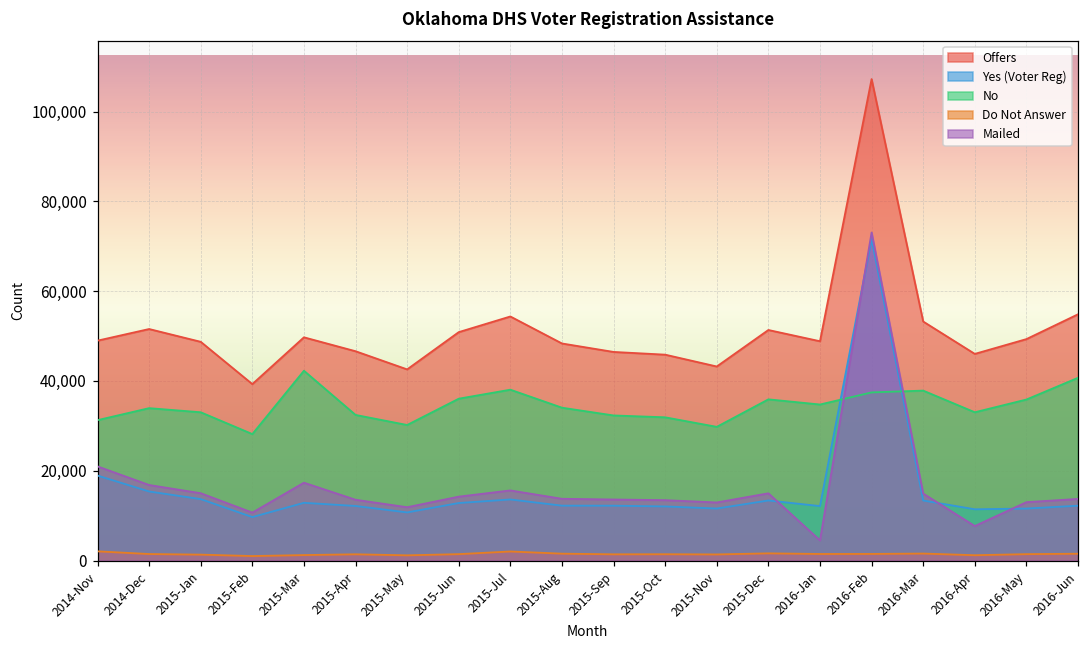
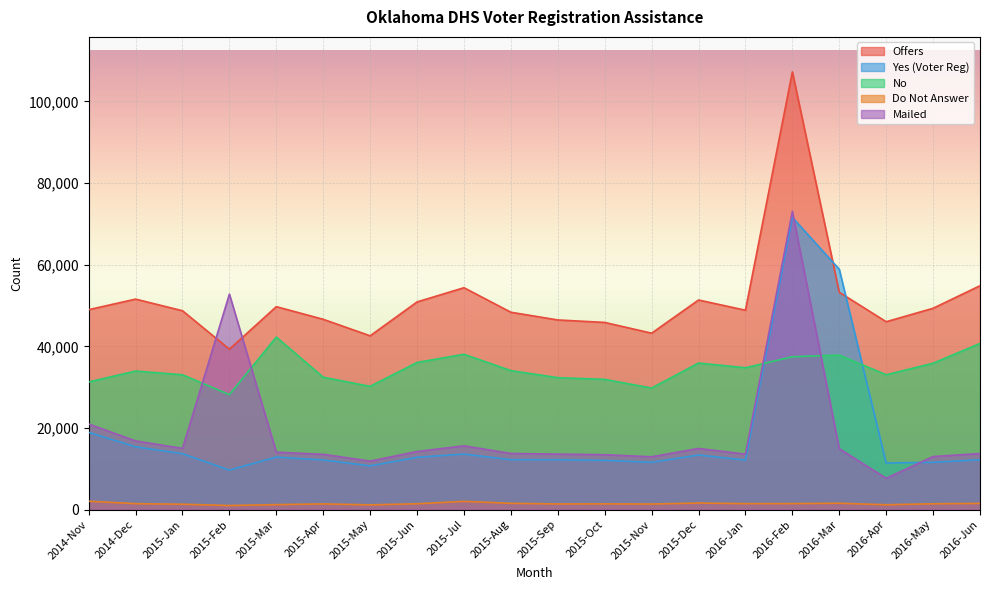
  {
    "Yes (Voter Reg)": {
      "2014-Nov": "19,000",
      "2014-Dec": "15,000",
      "2015-Jan": "14,000",
      "2015-Feb": "10,000",
      "2015-Mar": "13,000",
      "2015-Apr": "12,000",
      "2015-May": "11,000",
      "2015-Jun": "13,000",
      "2015-Jul": "14,000",
      "2015-Aug": "12,000",
      "2015-Sep": "12,000",
      "2015-Oct": "12,000",
      "2015-Nov": "12,000",
      "2015-Dec": "13,000",
      "2016-Jan": "12,000",
      "2016-Feb": "72,000",
-     "2016-Mar": "13,000",
+     "2016-Mar": "59,000",
      "2016-Apr": "11,000",
      "2016-May": "12,000",
      "2016-Jun": "12,000"
    },
    "No": {
      "2014-Nov": "31,000",
      "2014-Dec": "34,000",
      "2015-Jan": "33,000",
      "2015-Feb": "28,000",
      "2015-Mar": "42,000",
      "2015-Apr": "32,000",
      "2015-May": "30,000",
      "2015-Jun": "36,000",
      "2015-Jul": "38,000",
      "2015-Aug": "34,000",
      "2015-Sep": "32,000",
      "2015-Oct": "32,000",
      "2015-Nov": "30,000",
      "2015-Dec": "36,000",
      "2016-Jan": "35,000",
      "2016-Feb": "37,000",
      "2016-Mar": "38,000",
      "2016-Apr": "33,000",
      "2016-May": "36,000",
      "2016-Jun": "41,000"
    },
    "Mailed": {
      "2014-Nov": "21,000",
      "2014-Dec": "17,000",
      "2015-Jan": "15,000",
-     "2015-Feb": "11,000",
-     "2015-Mar": "17,000",
+     "2015-Feb": "53,000",
+     "2015-Mar": "14,000",
      "2015-Apr": "14,000",
      "2015-May": "12,000",
      "2015-Jun": "14,000",
      "2015-Jul": "16,000",
      "2015-Aug": "14,000",
      "2015-Sep": "14,000",
      "2015-Oct": "13,000",
      "2015-Nov": "13,000",
      "2015-Dec": "15,000",
-     "2016-Jan": "4,000",
+     "2016-Jan": "14,000",
      "2016-Feb": "73,000",
      "2016-Mar": "15,000",
      "2016-Apr": "8,000",
      "2016-May": "13,000",
      "2016-Jun": "14,000"
    }
  }
